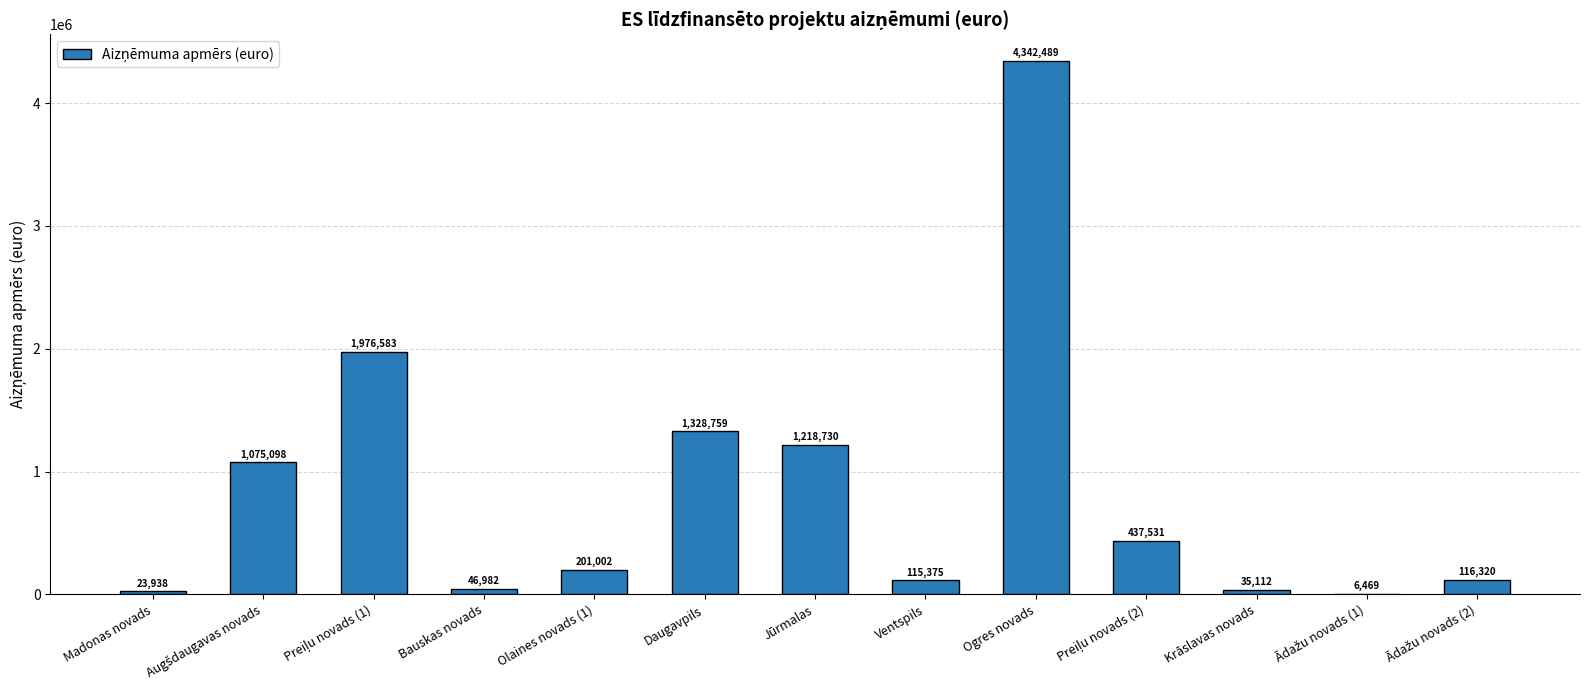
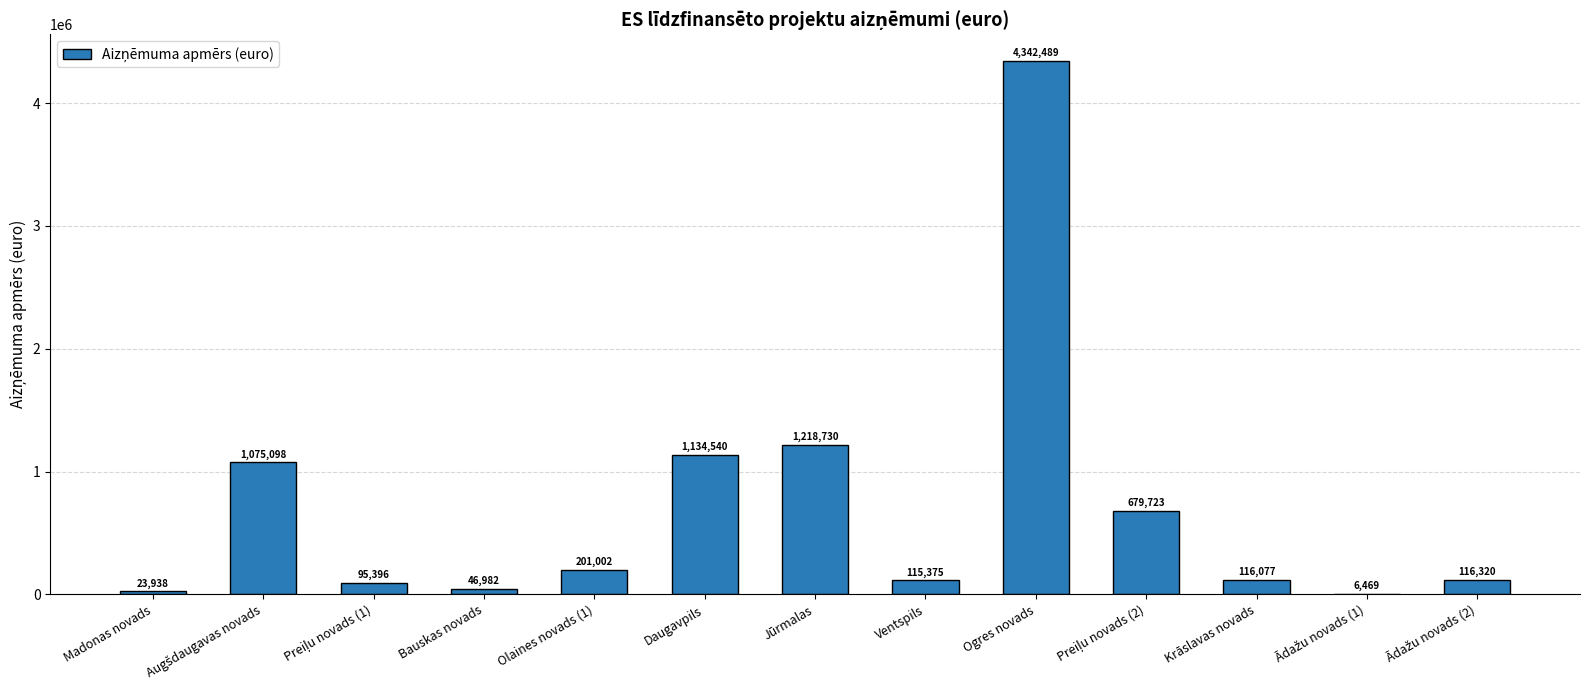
  {
    "Madonas novads": "23,938",
    "Augšdaugavas novads": "1,075,098",
-   "Preiļu novads (1)": "1,976,583",
+   "Preiļu novads (1)": "95,396",
    "Bauskas novads": "46,982",
    "Olaines novads (1)": "201,002",
-   "Daugavpils": "1,328,759",
+   "Daugavpils": "1,134,540",
    "Jūrmalas": "1,218,730",
    "Ventspils": "115,375",
    "Ogres novads": "4,342,489",
-   "Preiļu novads (2)": "437,531",
-   "Krāslavas novads": "35,112",
+   "Preiļu novads (2)": "679,723",
+   "Krāslavas novads": "116,077",
    "Ādažu novads (1)": "6,469",
    "Ādažu novads (2)": "116,320"
  }
